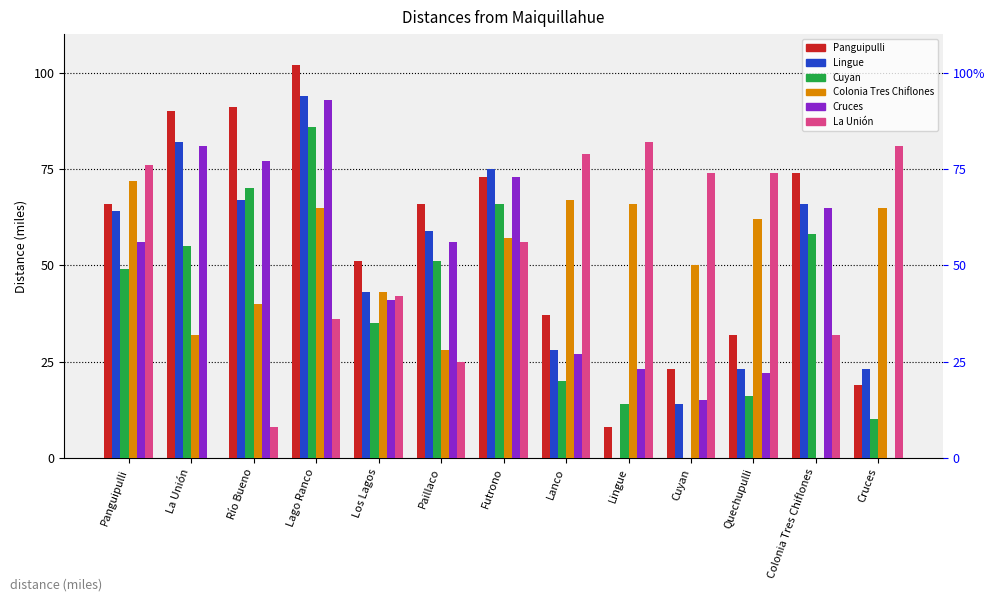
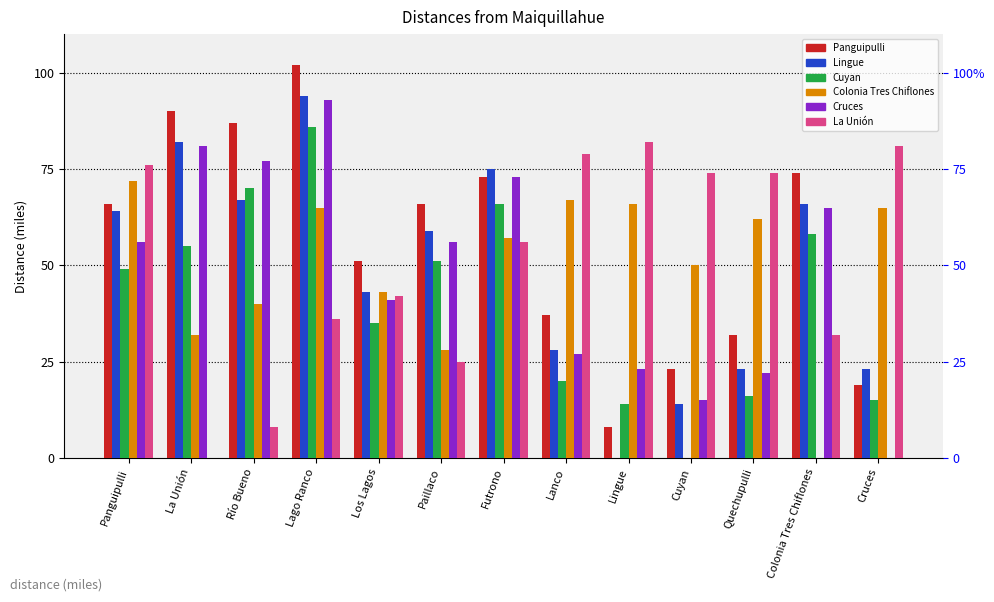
  {
    "Panguipulli": {
      "Panguipulli": 66,
      "La Unión": 90,
-     "Río Bueno": 91,
+     "Río Bueno": 87,
      "Lago Ranco": 102,
      "Los Lagos": 51,
      "Paillaco": 66,
      "Futrono": 73,
      "Lanco": 37,
      "Lingue": 8,
      "Cuyan": 23,
      "Quechupulli": 32,
      "Colonia Tres Chiflones": 74,
      "Cruces": 19
    },
    "Lingue": {
      "Panguipulli": 64,
      "La Unión": 82,
      "Río Bueno": 67,
      "Lago Ranco": 94,
      "Los Lagos": 43,
      "Paillaco": 59,
      "Futrono": 75,
      "Lanco": 28,
      "Lingue": 0,
      "Cuyan": 14,
      "Quechupulli": 23,
      "Colonia Tres Chiflones": 66,
      "Cruces": 23
    },
    "Cuyan": {
      "Panguipulli": 49,
      "La Unión": 55,
      "Río Bueno": 70,
      "Lago Ranco": 86,
      "Los Lagos": 35,
      "Paillaco": 51,
      "Futrono": 66,
      "Lanco": 20,
      "Lingue": 14,
      "Cuyan": 0,
      "Quechupulli": 16,
      "Colonia Tres Chiflones": 58,
-     "Cruces": 10
+     "Cruces": 15
    },
    "Colonia Tres Chiflones": {
      "Panguipulli": 72,
      "La Unión": 32,
      "Río Bueno": 40,
      "Lago Ranco": 65,
      "Los Lagos": 43,
      "Paillaco": 28,
      "Futrono": 57,
      "Lanco": 67,
      "Lingue": 66,
      "Cuyan": 50,
      "Quechupulli": 62,
      "Colonia Tres Chiflones": 0,
      "Cruces": 65
    },
    "Cruces": {
      "Panguipulli": 56,
      "La Unión": 81,
      "Río Bueno": 77,
      "Lago Ranco": 93,
      "Los Lagos": 41,
      "Paillaco": 56,
      "Futrono": 73,
      "Lanco": 27,
      "Lingue": 23,
      "Cuyan": 15,
      "Quechupulli": 22,
      "Colonia Tres Chiflones": 65,
      "Cruces": 0
    },
    "La Unión": {
      "Panguipulli": 76,
      "La Unión": 0,
      "Río Bueno": 8,
      "Lago Ranco": 36,
      "Los Lagos": 42,
      "Paillaco": 25,
      "Futrono": 56,
      "Lanco": 79,
      "Lingue": 82,
      "Cuyan": 74,
      "Quechupulli": 74,
      "Colonia Tres Chiflones": 32,
      "Cruces": 81
    }
  }
